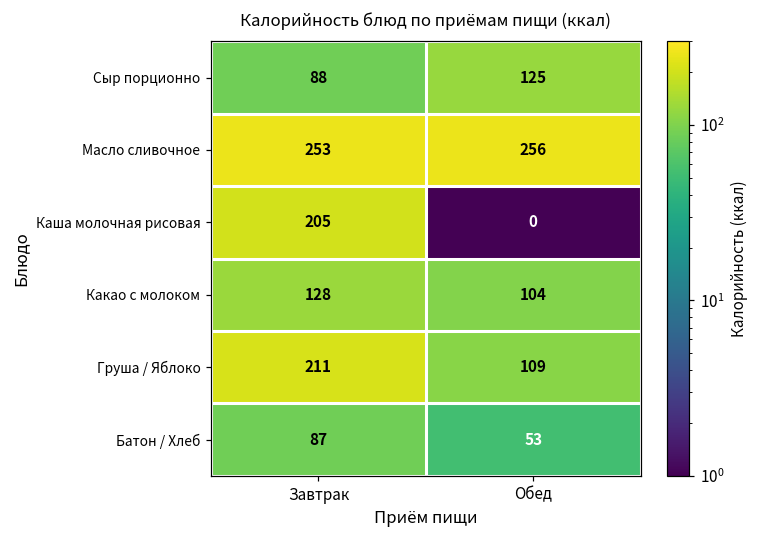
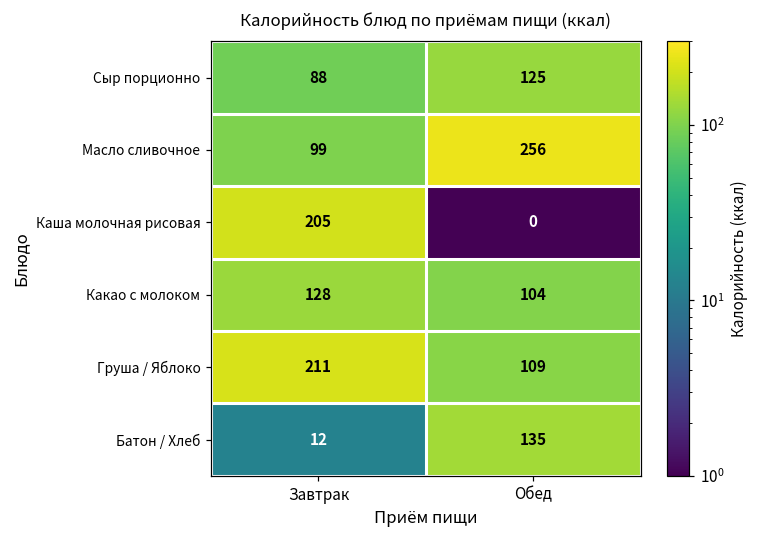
  {
    "Сыр порционно": {
      "Завтрак": 88,
      "Обед": 125
    },
    "Масло сливочное": {
-     "Завтрак": 253,
+     "Завтрак": 99,
      "Обед": 256
    },
    "Каша молочная рисовая": {
      "Завтрак": 205,
      "Обед": 0
    },
    "Какао с молоком": {
      "Завтрак": 128,
      "Обед": 104
    },
    "Груша / Яблоко": {
      "Завтрак": 211,
      "Обед": 109
    },
    "Батон / Хлеб": {
-     "Завтрак": 87,
-     "Обед": 53
+     "Завтрак": 12,
+     "Обед": 135
    }
  }
